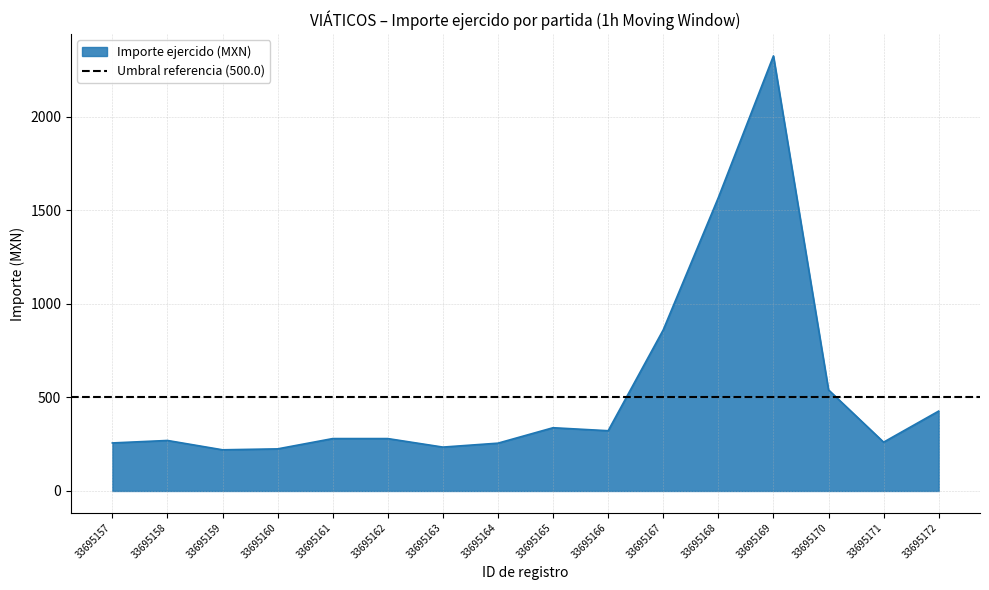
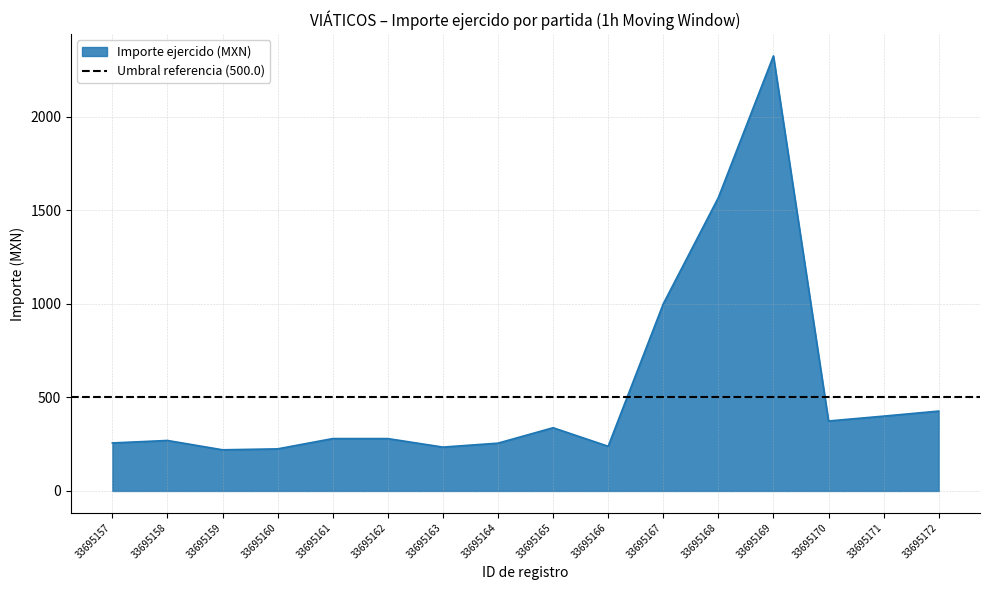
  {
    "33695157": 260,
    "33695158": 270,
    "33695159": 220,
    "33695160": 230,
    "33695161": 280,
    "33695162": 280,
    "33695163": 230,
    "33695164": 260,
    "33695165": 340,
-   "33695166": 320,
-   "33695167": 860,
+   "33695166": 240,
+   "33695167": 1000,
    "33695168": 1570,
    "33695169": 2330,
-   "33695170": 540,
-   "33695171": 260,
+   "33695170": 370,
+   "33695171": 400,
    "33695172": 430
  }
